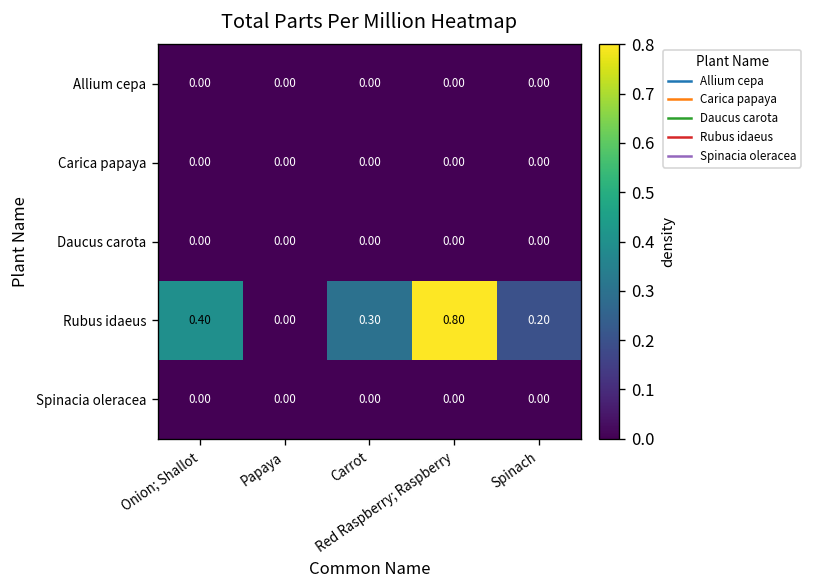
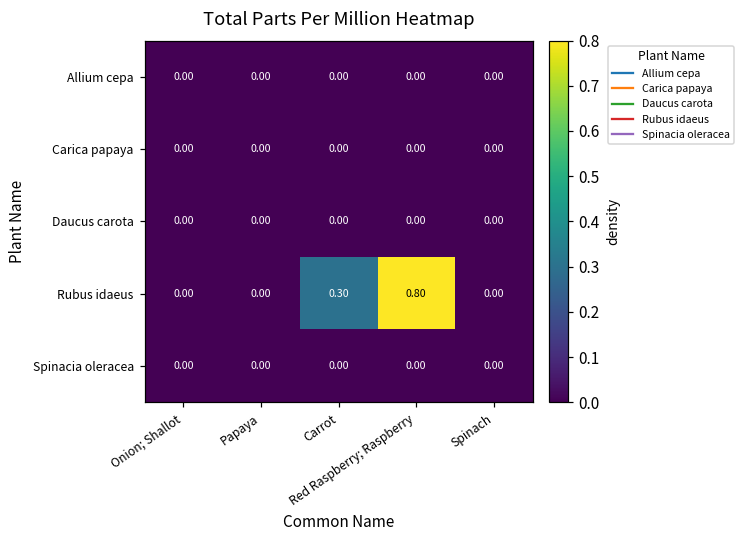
  {
    "Allium cepa": {
      "Onion; Shallot": 0.00,
      "Papaya": 0.00,
      "Carrot": 0.00,
      "Red Raspberry; Raspberry": 0.00,
      "Spinach": 0.00
    },
    "Carica papaya": {
      "Onion; Shallot": 0.00,
      "Papaya": 0.00,
      "Carrot": 0.00,
      "Red Raspberry; Raspberry": 0.00,
      "Spinach": 0.00
    },
    "Daucus carota": {
      "Onion; Shallot": 0.00,
      "Papaya": 0.00,
      "Carrot": 0.00,
      "Red Raspberry; Raspberry": 0.00,
      "Spinach": 0.00
    },
    "Rubus idaeus": {
-     "Onion; Shallot": 0.40,
+     "Onion; Shallot": 0.00,
      "Papaya": 0.00,
      "Carrot": 0.30,
      "Red Raspberry; Raspberry": 0.80,
-     "Spinach": 0.20
+     "Spinach": 0.00
    },
    "Spinacia oleracea": {
      "Onion; Shallot": 0.00,
      "Papaya": 0.00,
      "Carrot": 0.00,
      "Red Raspberry; Raspberry": 0.00,
      "Spinach": 0.00
    }
  }
